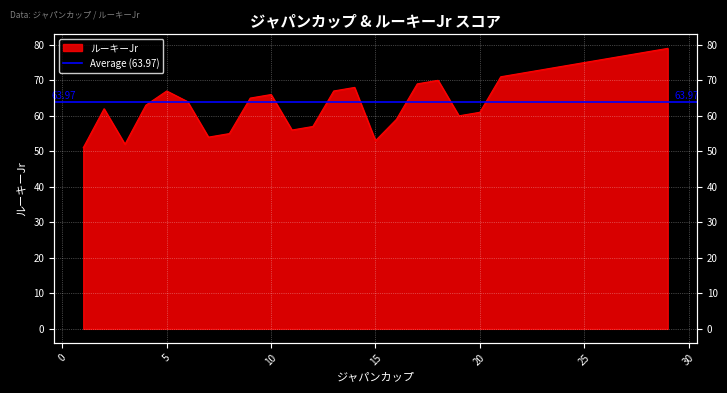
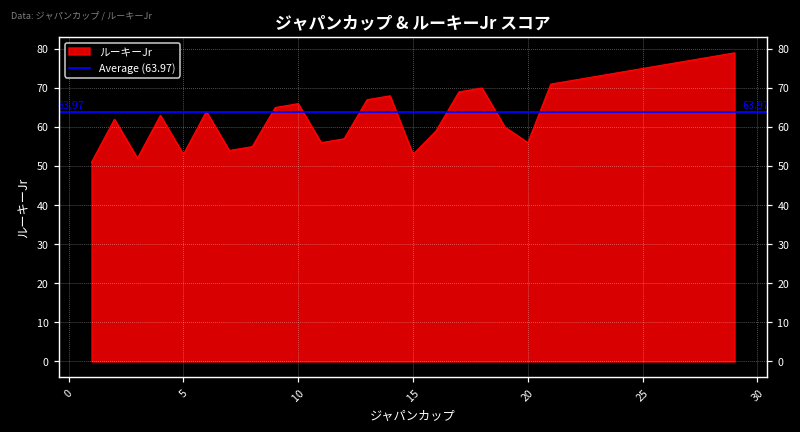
  {
-   "5": 67,
+   "5": 53,
    "10": 66,
    "15": 53,
-   "20": 61,
+   "20": 56,
    "25": 75
  }
